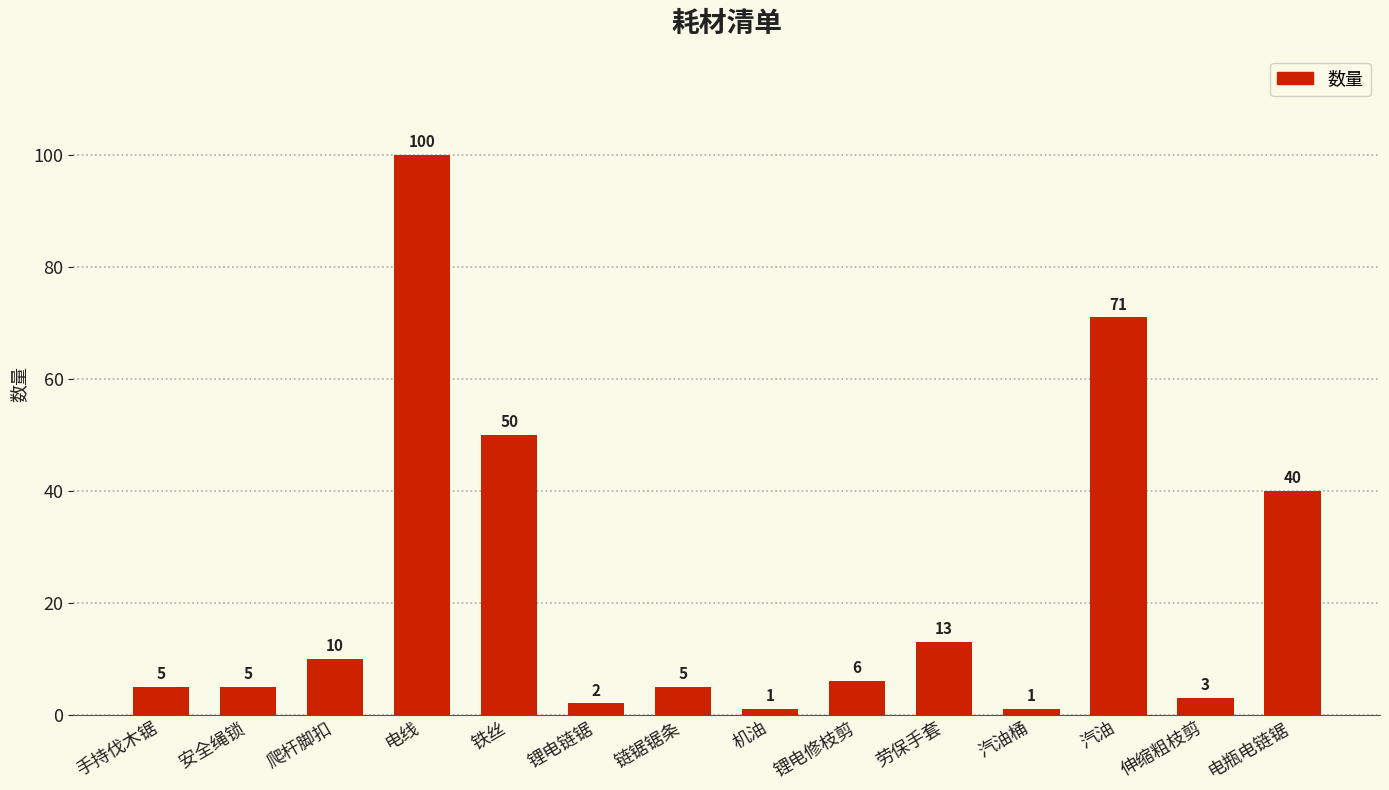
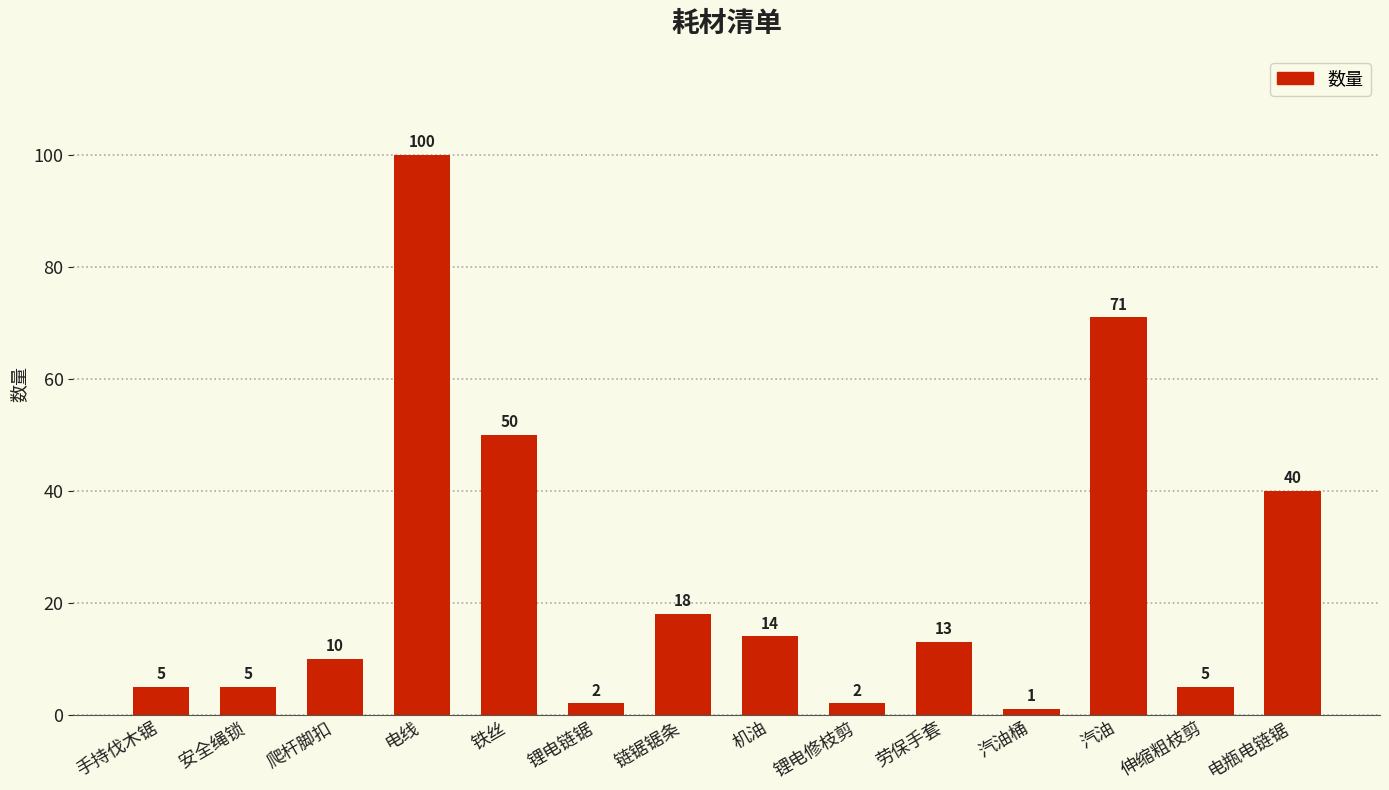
  {
    "手持伐木锯": 5,
    "安全绳锁": 5,
    "爬杆脚扣": 10,
    "电线": 100,
    "铁丝": 50,
    "锂电链锯": 2,
-   "链锯锯条": 5,
-   "机油": 1,
-   "锂电修枝剪": 6,
+   "链锯锯条": 18,
+   "机油": 14,
+   "锂电修枝剪": 2,
    "劳保手套": 13,
    "汽油桶": 1,
    "汽油": 71,
-   "伸缩粗枝剪": 3,
+   "伸缩粗枝剪": 5,
    "电瓶电链锯": 40
  }
